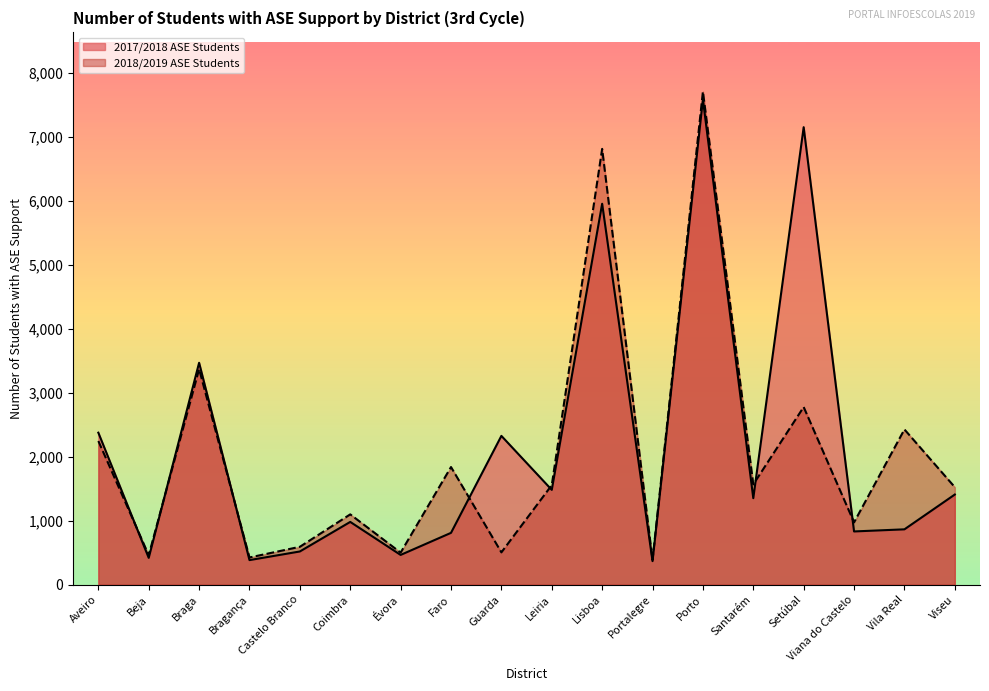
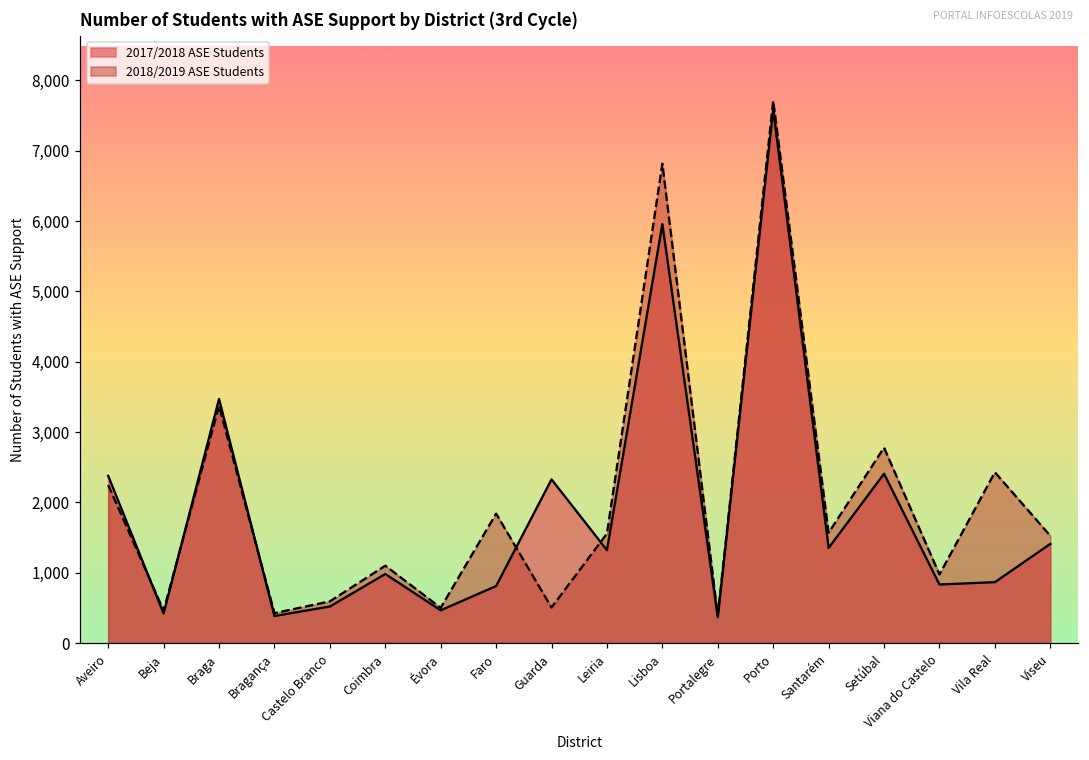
  {
    "2017/2018 ASE Students": {
      "Aveiro": "2,400",
      "Beja": "400",
      "Braga": "3,500",
      "Bragança": "400",
      "Castelo Branco": "500",
      "Coimbra": "1,000",
      "Faro": "800",
      "Guarda": "2,300",
-     "Leiria": "1,500",
+     "Leiria": "1,300",
      "Lisboa": "6,000",
      "Porto": "7,600",
      "Santarém": "1,400",
-     "Setúbal": "7,200",
+     "Setúbal": "2,400",
      "Viana do Castelo": "800",
      "Vila Real": "900",
      "Viseu": "1,400"
    },
    "2018/2019 ASE Students": {
      "Aveiro": "2,200",
      "Beja": "500",
      "Braga": "3,400",
      "Bragança": "400",
      "Castelo Branco": "600",
      "Coimbra": "1,100",
      "Faro": "1,800",
      "Guarda": "500",
      "Leiria": "1,600",
      "Lisboa": "6,800",
      "Porto": "7,700",
      "Santarém": "1,600",
      "Setúbal": "2,800",
      "Viana do Castelo": "1,000",
      "Vila Real": "2,400",
      "Viseu": "1,500"
    }
  }
